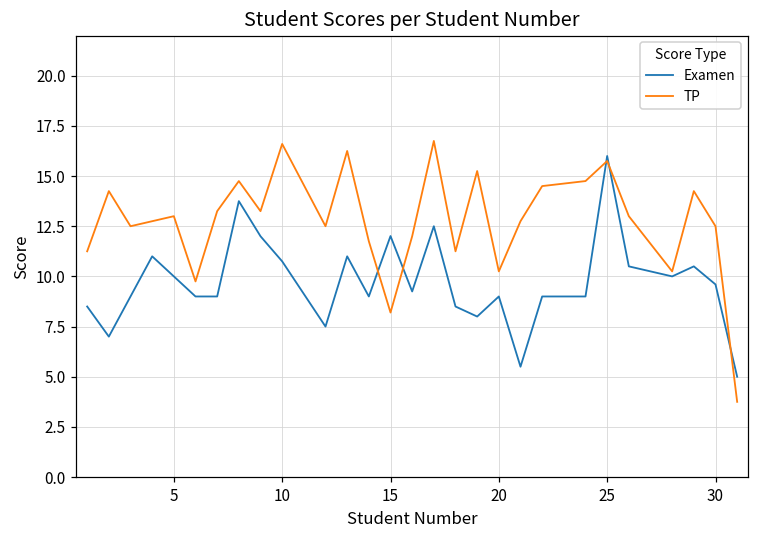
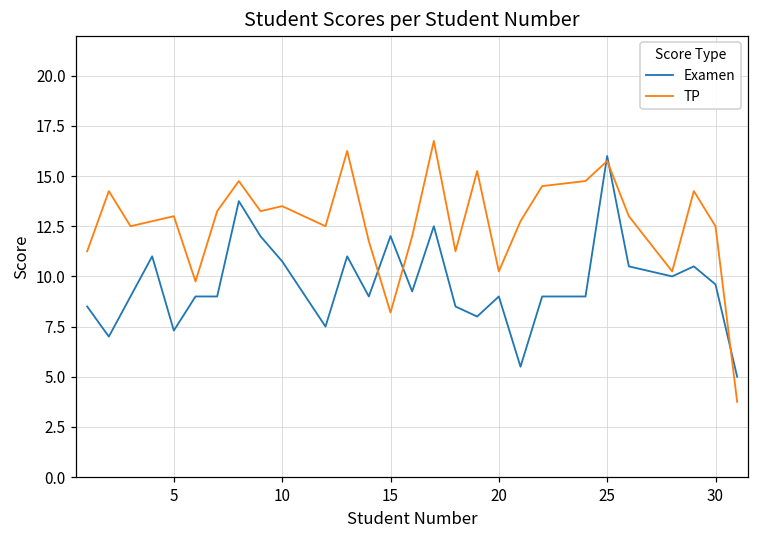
  {
    "Examen": {
-     "5": 10.0,
+     "5": 7.3,
      "10": 10.8,
      "15": 12.0,
      "20": 9.0,
      "25": 16.0,
      "30": 9.6
    },
    "TP": {
      "5": 13.0,
-     "10": 16.6,
+     "10": 13.5,
      "15": 8.2,
      "20": 10.3,
      "25": 15.8,
      "30": 12.5
    }
  }
